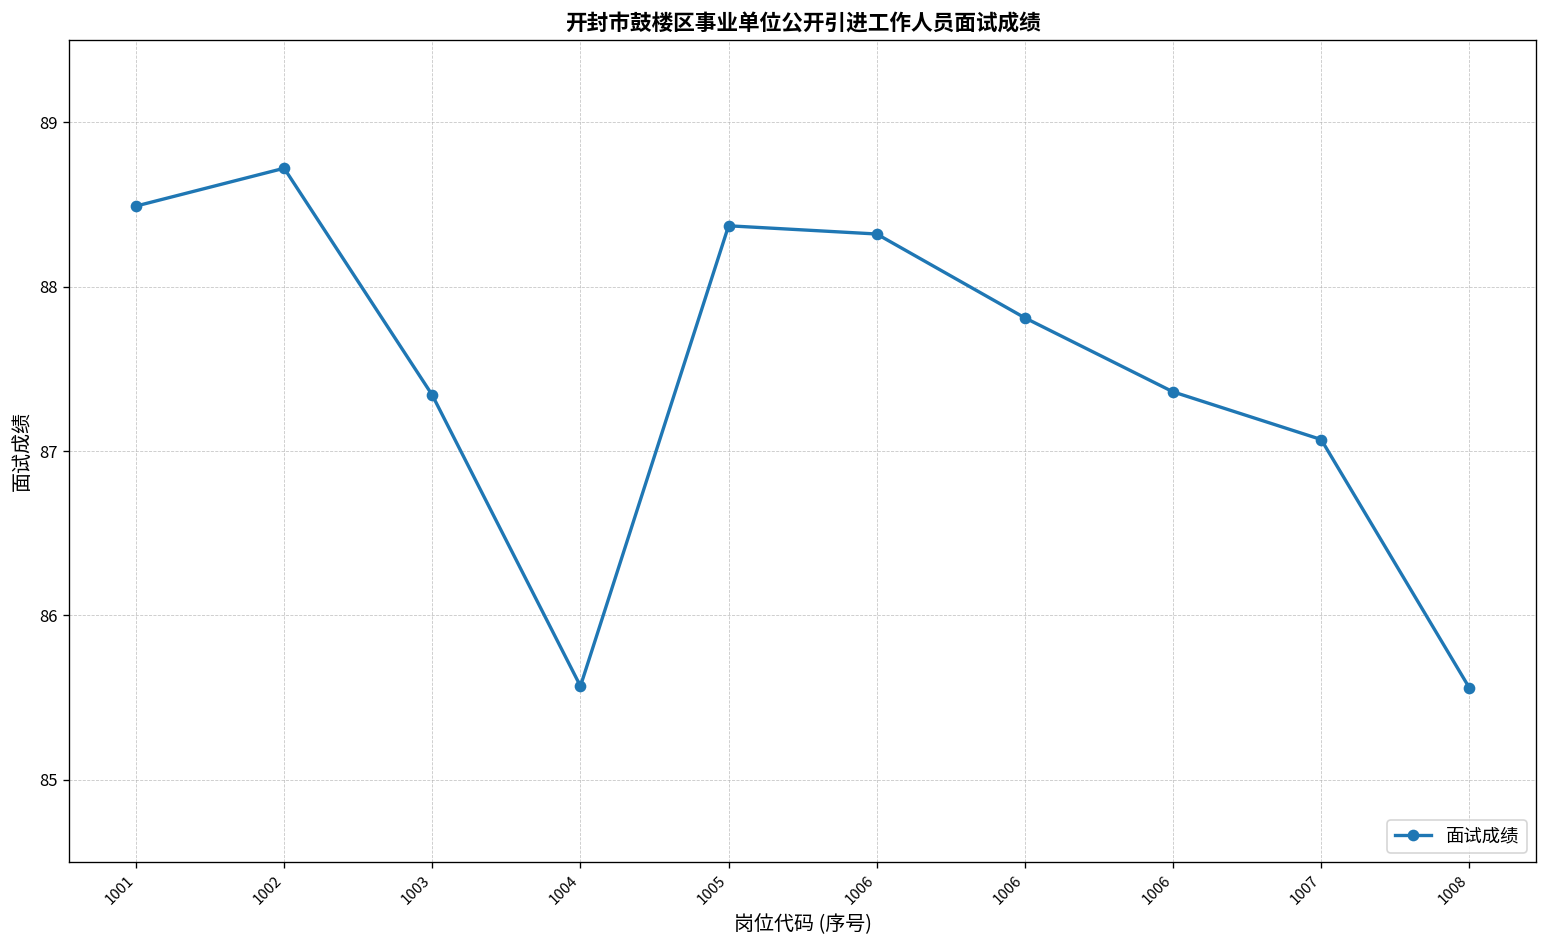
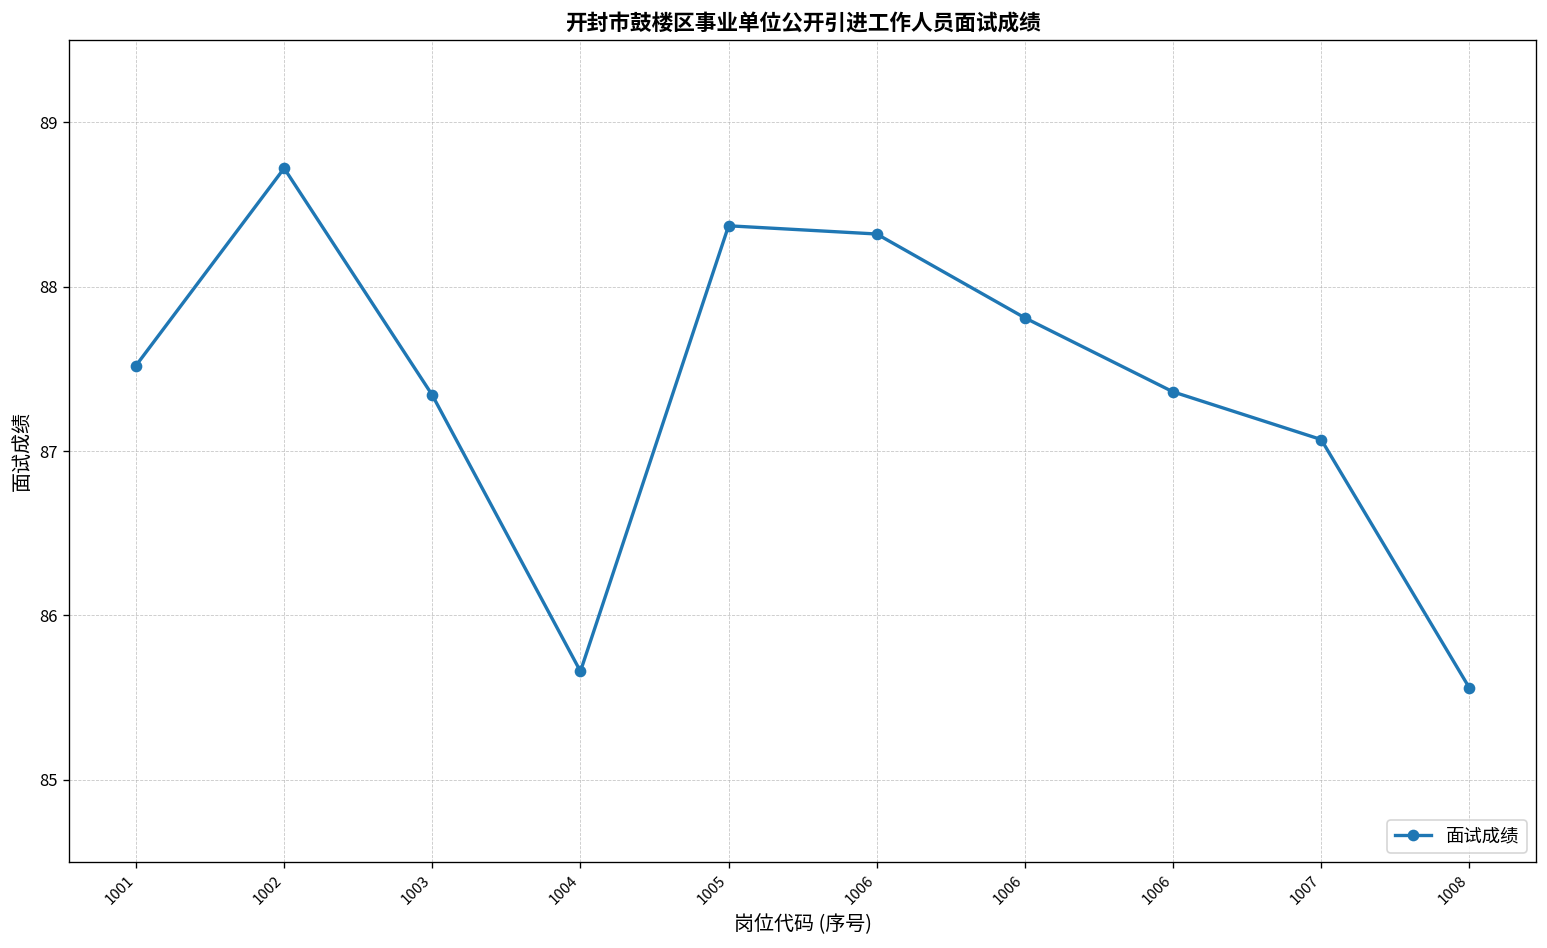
  {
-   "1001": 88.49,
+   "1001": 87.52,
    "1002": 88.72,
    "1003": 87.34,
-   "1004": 85.57,
+   "1004": 85.66,
    "1005": 88.37,
    "1007": 87.07,
    "1008": 85.56
  }
